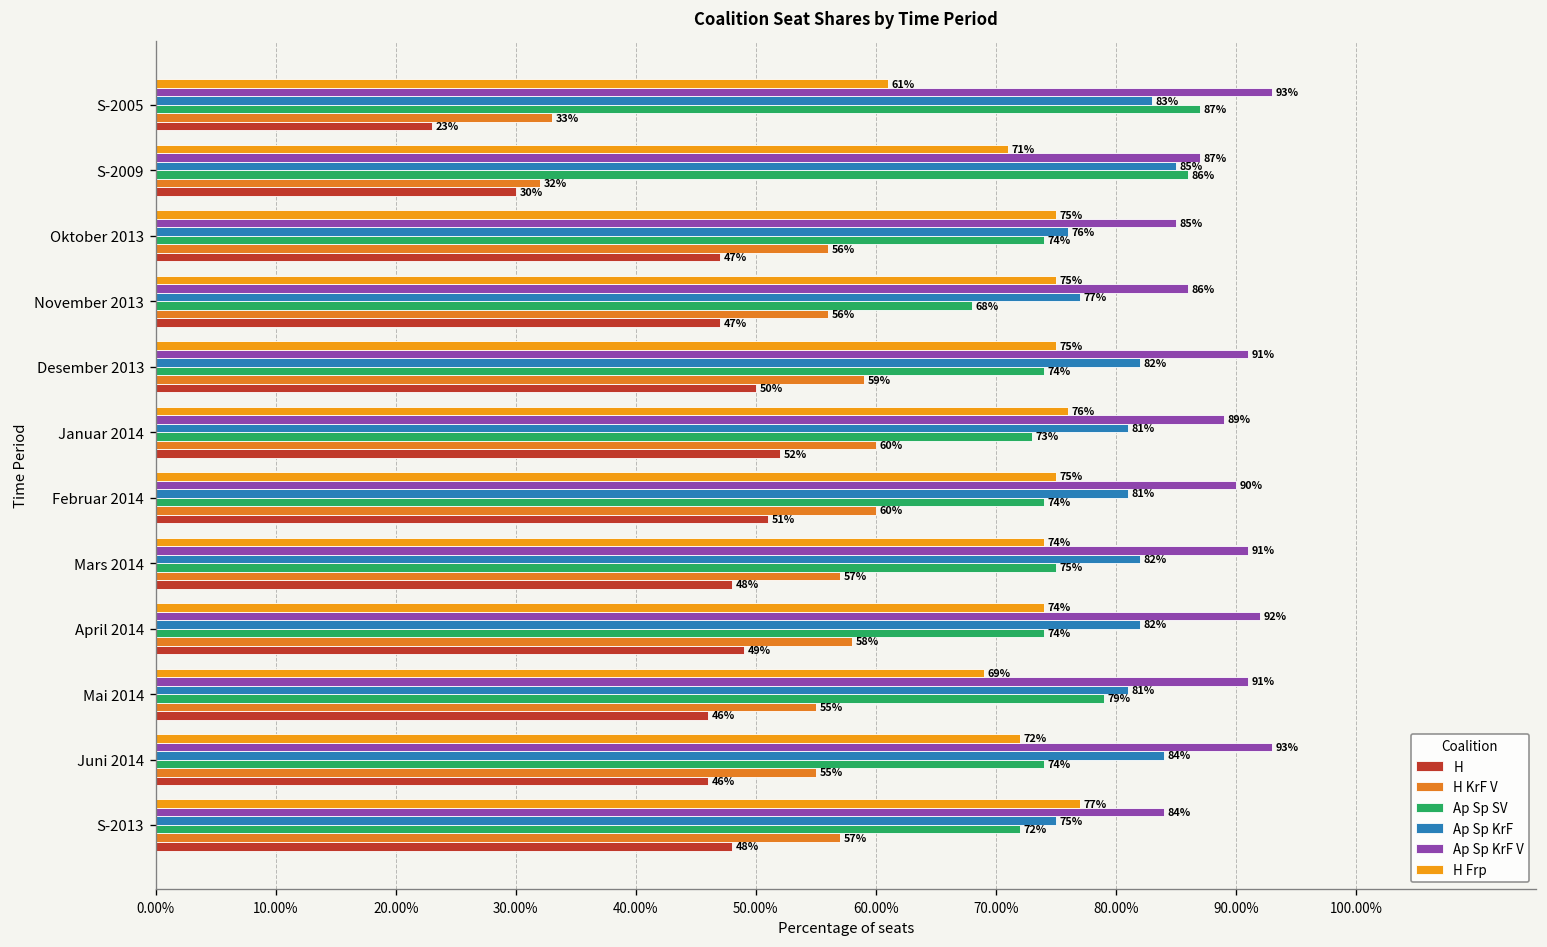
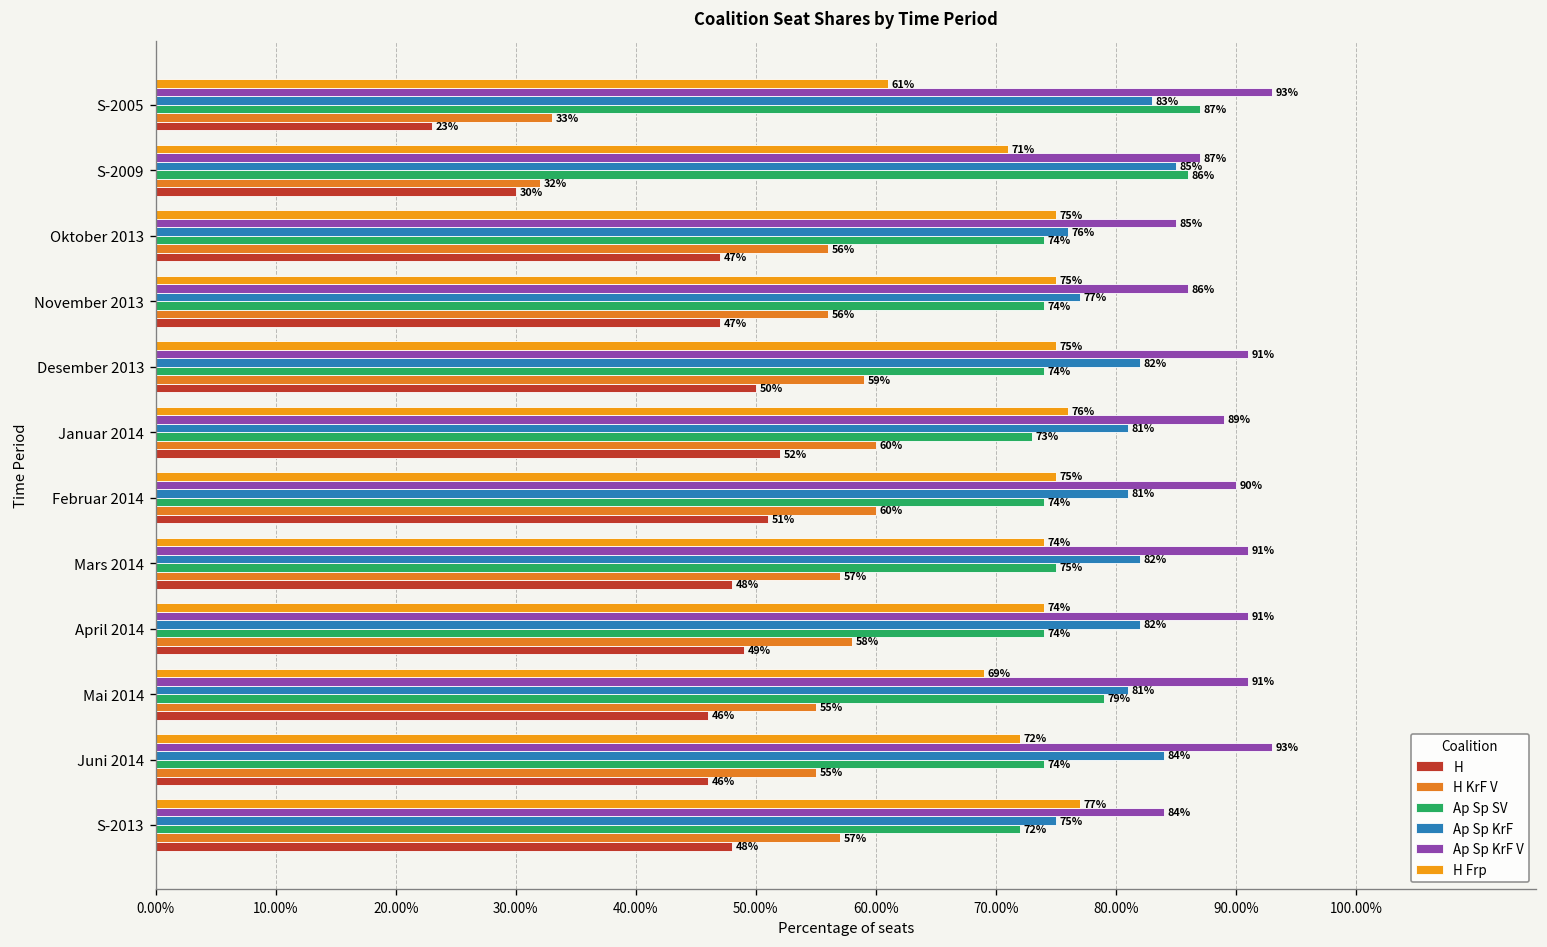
  {
    "H": {
      "S-2005": "23%",
      "S-2009": "30%",
      "Oktober 2013": "47%",
      "November 2013": "47%",
      "Desember 2013": "50%",
      "Januar 2014": "52%",
      "Februar 2014": "51%",
      "Mars 2014": "48%",
      "April 2014": "49%",
      "Mai 2014": "46%",
      "Juni 2014": "46%",
      "S-2013": "48%"
    },
    "Ap Sp SV": {
      "S-2005": "87%",
      "S-2009": "86%",
      "Oktober 2013": "74%",
-     "November 2013": "68%",
+     "November 2013": "74%",
      "Desember 2013": "74%",
      "Januar 2014": "73%",
      "Februar 2014": "74%",
      "Mars 2014": "75%",
      "April 2014": "74%",
      "Mai 2014": "79%",
      "Juni 2014": "74%",
      "S-2013": "72%"
    },
    "Ap Sp KrF": {
      "S-2005": "83%",
      "S-2009": "85%",
      "Oktober 2013": "76%",
      "November 2013": "77%",
      "Desember 2013": "82%",
      "Januar 2014": "81%",
      "Februar 2014": "81%",
      "Mars 2014": "82%",
      "April 2014": "82%",
      "Mai 2014": "81%",
      "Juni 2014": "84%",
      "S-2013": "75%"
    },
    "Ap Sp KrF V": {
      "S-2005": "93%",
      "S-2009": "87%",
      "Oktober 2013": "85%",
      "November 2013": "86%",
      "Desember 2013": "91%",
      "Januar 2014": "89%",
      "Februar 2014": "90%",
      "Mars 2014": "91%",
-     "April 2014": "92%",
+     "April 2014": "91%",
      "Mai 2014": "91%",
      "Juni 2014": "93%",
      "S-2013": "84%"
    }
  }
